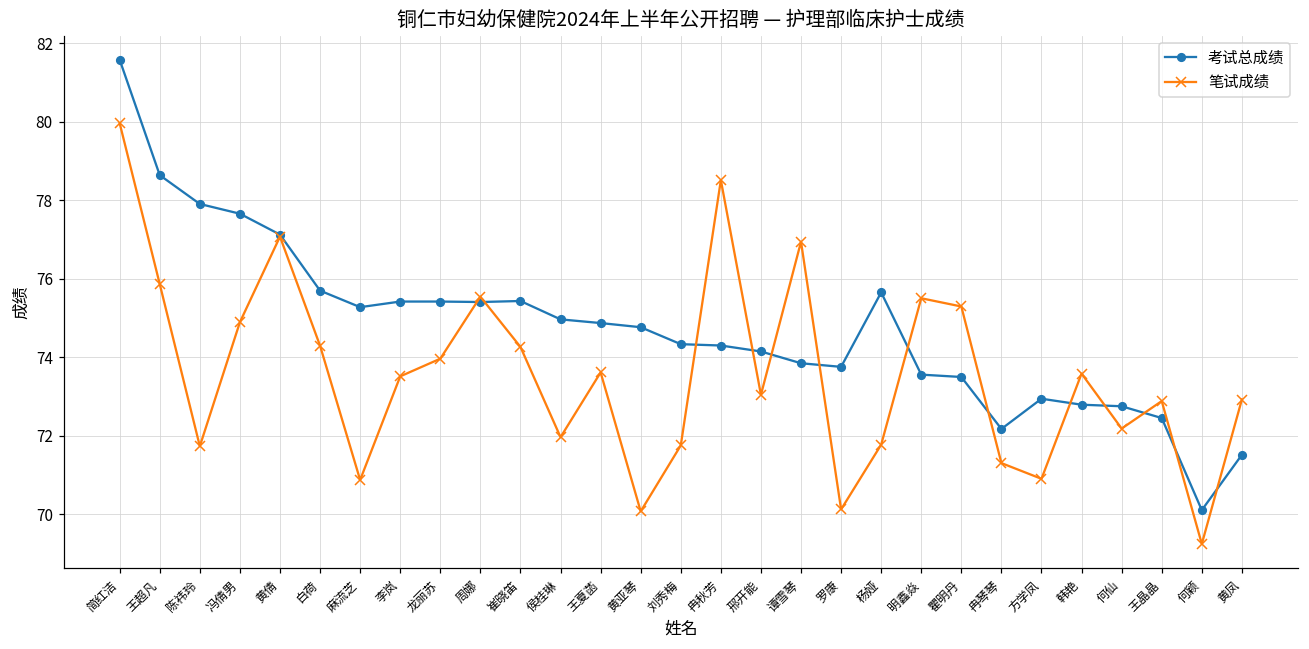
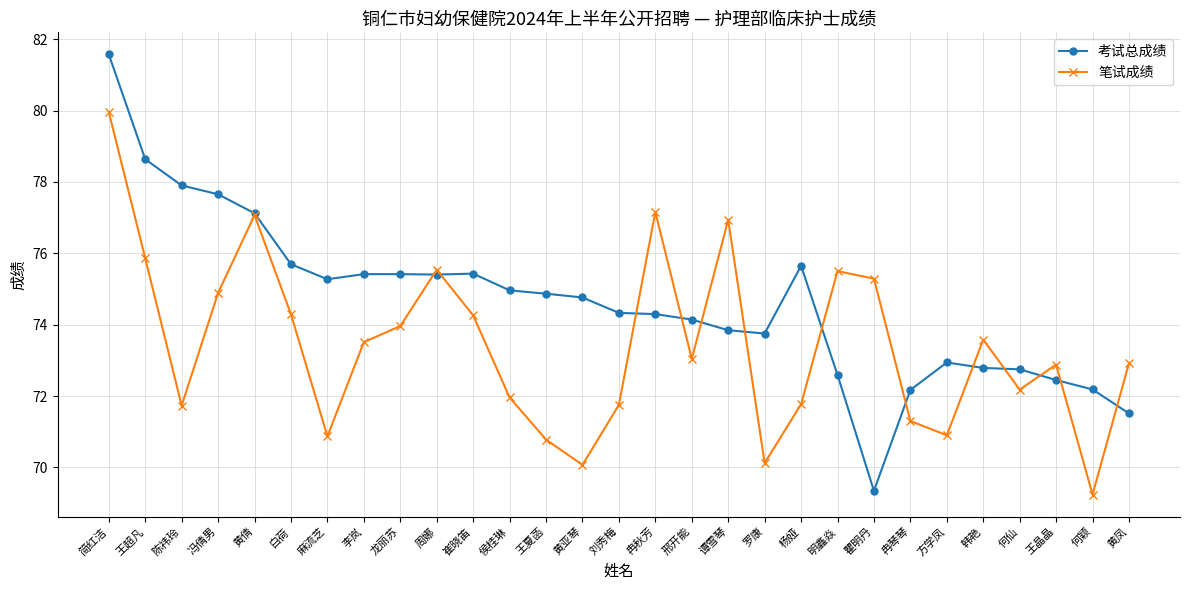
  {
    "考试总成绩": {
      "简红洁": 81.6,
      "王超凡": 78.6,
      "陈祎玲": 77.9,
      "冯倩男": 77.7,
      "白荷": 75.7,
      "麻流芝": 75.3,
      "李岚": 75.4,
      "龙丽苏": 75.4,
      "周娜": 75.4,
      "崔晓笛": 75.4,
      "侯桂琳": 75.0,
      "王夏菡": 74.9,
      "黄亚琴": 74.8,
      "刘秀梅": 74.3,
      "冉秋芳": 74.3,
      "邢开能": 74.1,
      "谭雪琴": 73.8,
      "罗康": 73.8,
      "杨娅": 75.6,
-     "明鑫焱": 73.6,
-     "瞿明丹": 73.5,
+     "明鑫焱": 72.6,
+     "瞿明丹": 69.3,
      "冉琴琴": 72.2,
      "方学凤": 72.9,
      "韩艳": 72.8,
      "何仙": 72.7,
      "王晶晶": 72.4,
-     "何颖": 70.1,
+     "何颖": 72.2,
      "黄凤": 71.5
    },
    "笔试成绩": {
      "简红洁": 80.0,
      "王超凡": 75.9,
      "陈祎玲": 71.7,
      "冯倩男": 74.9,
      "白荷": 74.3,
      "麻流芝": 70.9,
      "李岚": 73.5,
      "龙丽苏": 74.0,
      "周娜": 75.5,
      "崔晓笛": 74.3,
      "侯桂琳": 72.0,
-     "王夏菡": 73.6,
+     "王夏菡": 70.8,
      "黄亚琴": 70.1,
      "刘秀梅": 71.8,
-     "冉秋芳": 78.5,
+     "冉秋芳": 77.2,
      "邢开能": 73.0,
      "谭雪琴": 76.9,
      "罗康": 70.1,
      "杨娅": 71.8,
      "明鑫焱": 75.5,
      "瞿明丹": 75.3,
      "冉琴琴": 71.3,
      "方学凤": 70.9,
      "韩艳": 73.6,
      "何仙": 72.2,
      "王晶晶": 72.9,
      "何颖": 69.2,
      "黄凤": 72.9
    }
  }
